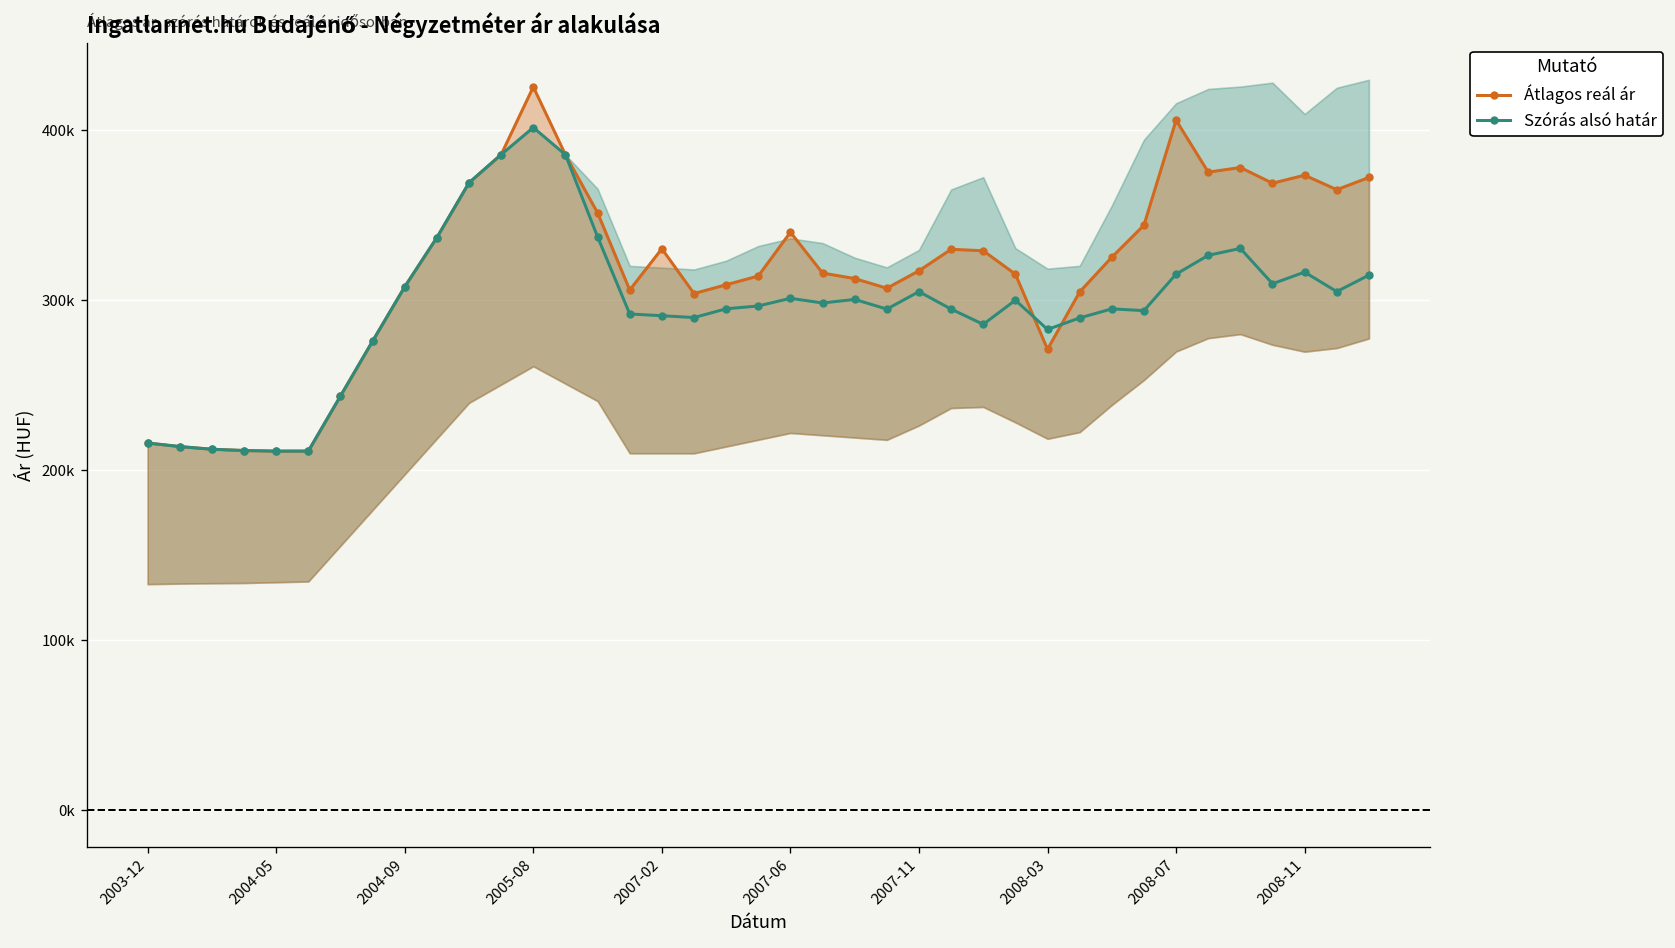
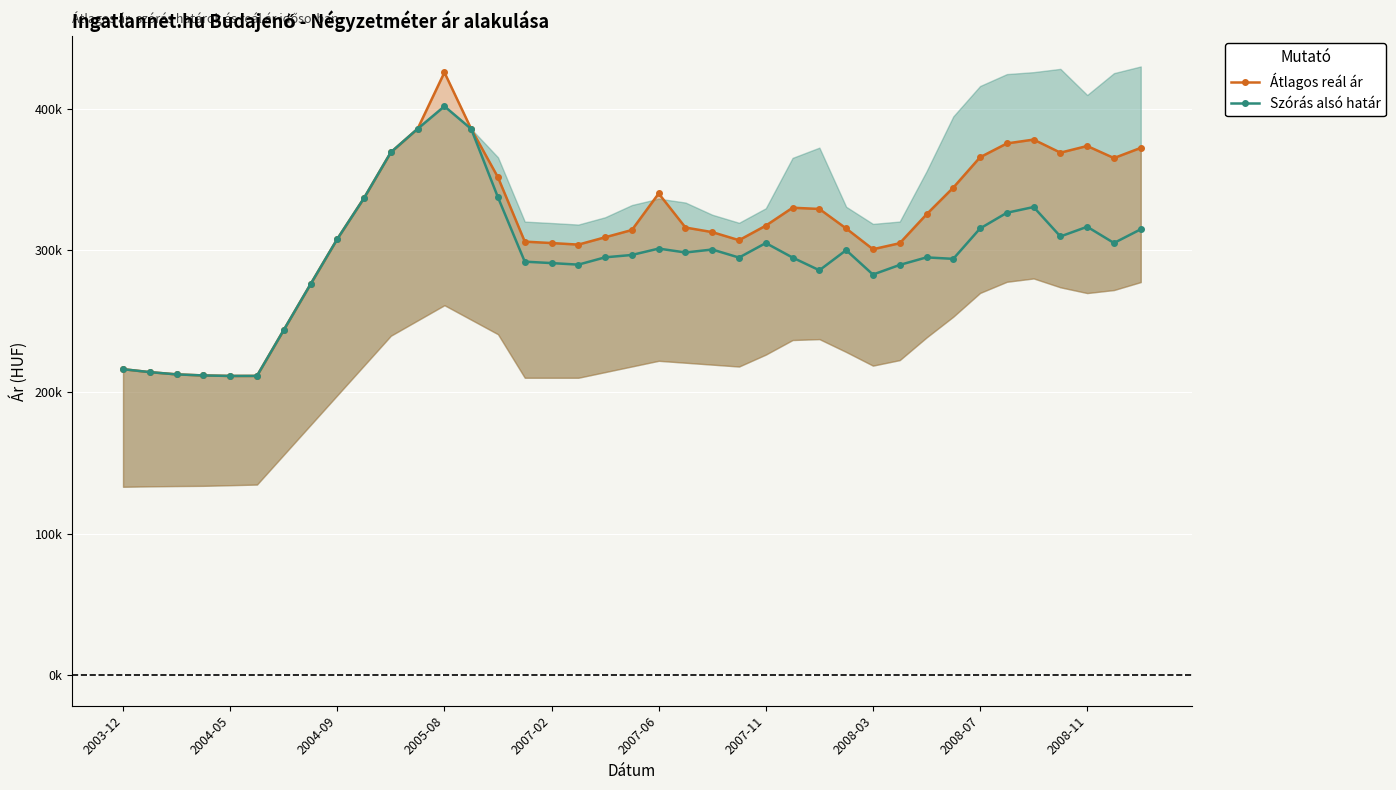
  {
    "Átlagos reál ár": {
      "2005-08": 426000,
-     "2007-02": 330000,
+     "2007-02": 305000,
      "2007-06": 340000,
      "2007-11": 317000,
-     "2008-03": 271000,
-     "2008-07": 406000,
+     "2008-03": 301000,
+     "2008-07": 366000,
      "2008-11": 374000
    }
  }
